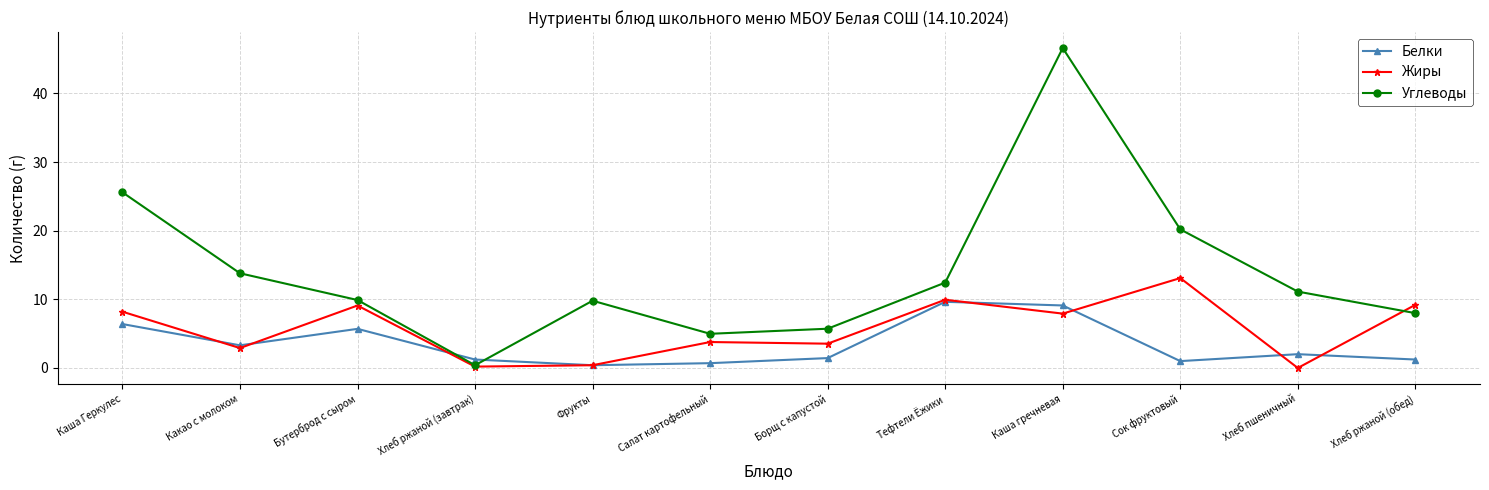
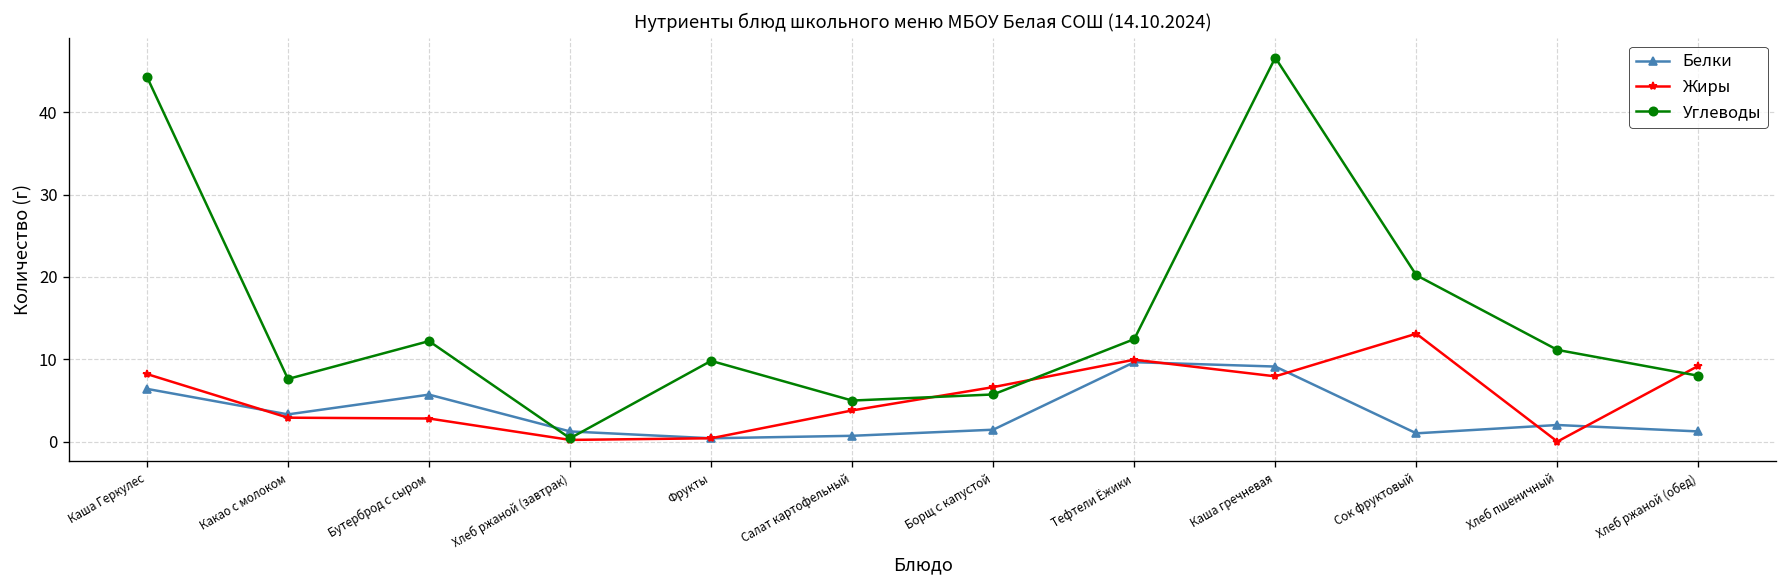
  {
    "Белки": {
      "Каша Геркулес": 6,
      "Какао с молоком": 3,
      "Бутерброд с сыром": 6,
      "Хлеб ржаной (завтрак)": 1,
      "Салат картофельный": 1,
      "Борщ с капустой": 1,
      "Каша гречневая": 9,
      "Сок фруктовый": 1,
      "Хлеб пшеничный": 2,
      "Хлеб ржаной (обед)": 1
    },
    "Жиры": {
      "Каша Геркулес": 8,
      "Какао с молоком": 3,
-     "Бутерброд с сыром": 9,
+     "Бутерброд с сыром": 3,
      "Салат картофельный": 4,
-     "Борщ с капустой": 4,
+     "Борщ с капустой": 7,
      "Каша гречневая": 8,
      "Сок фруктовый": 13,
      "Хлеб пшеничный": 0,
      "Хлеб ржаной (обед)": 9
    },
    "Углеводы": {
-     "Каша Геркулес": 26,
-     "Какао с молоком": 14,
-     "Бутерброд с сыром": 10,
+     "Каша Геркулес": 44,
+     "Какао с молоком": 8,
+     "Бутерброд с сыром": 12,
      "Фрукты": 10,
      "Салат картофельный": 5,
      "Борщ с капустой": 6,
      "Тефтели Ёжики": 12,
      "Каша гречневая": 47,
      "Сок фруктовый": 20,
      "Хлеб пшеничный": 11,
      "Хлеб ржаной (обед)": 8
    }
  }
